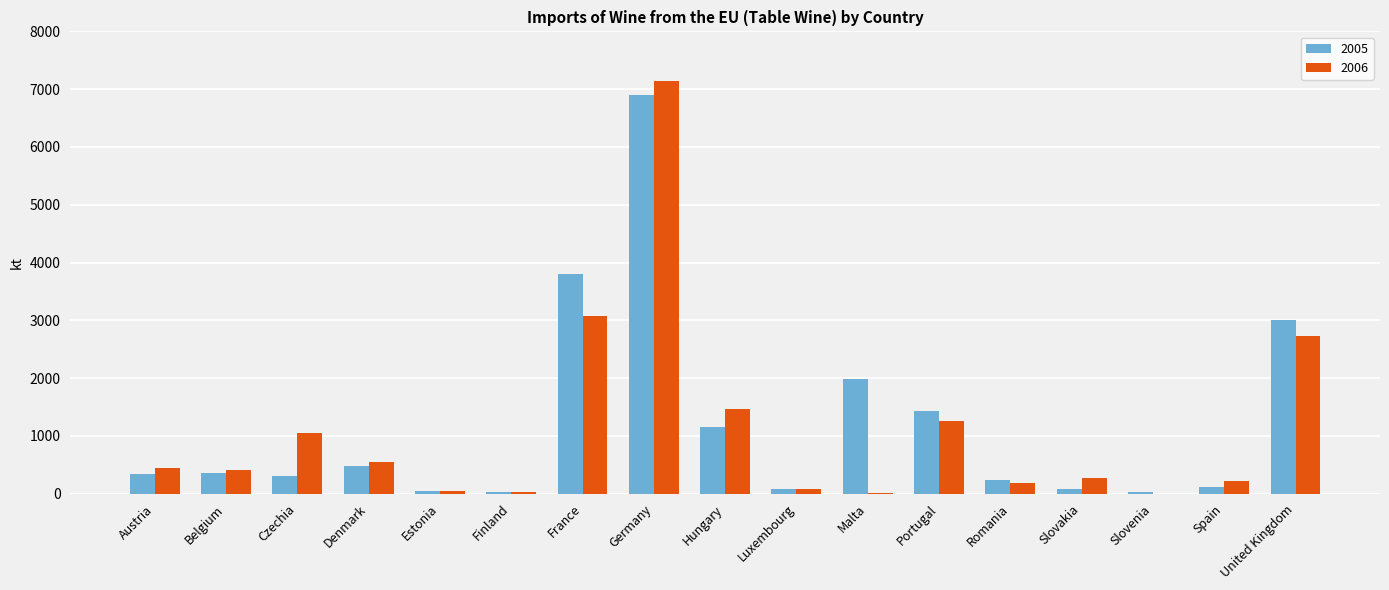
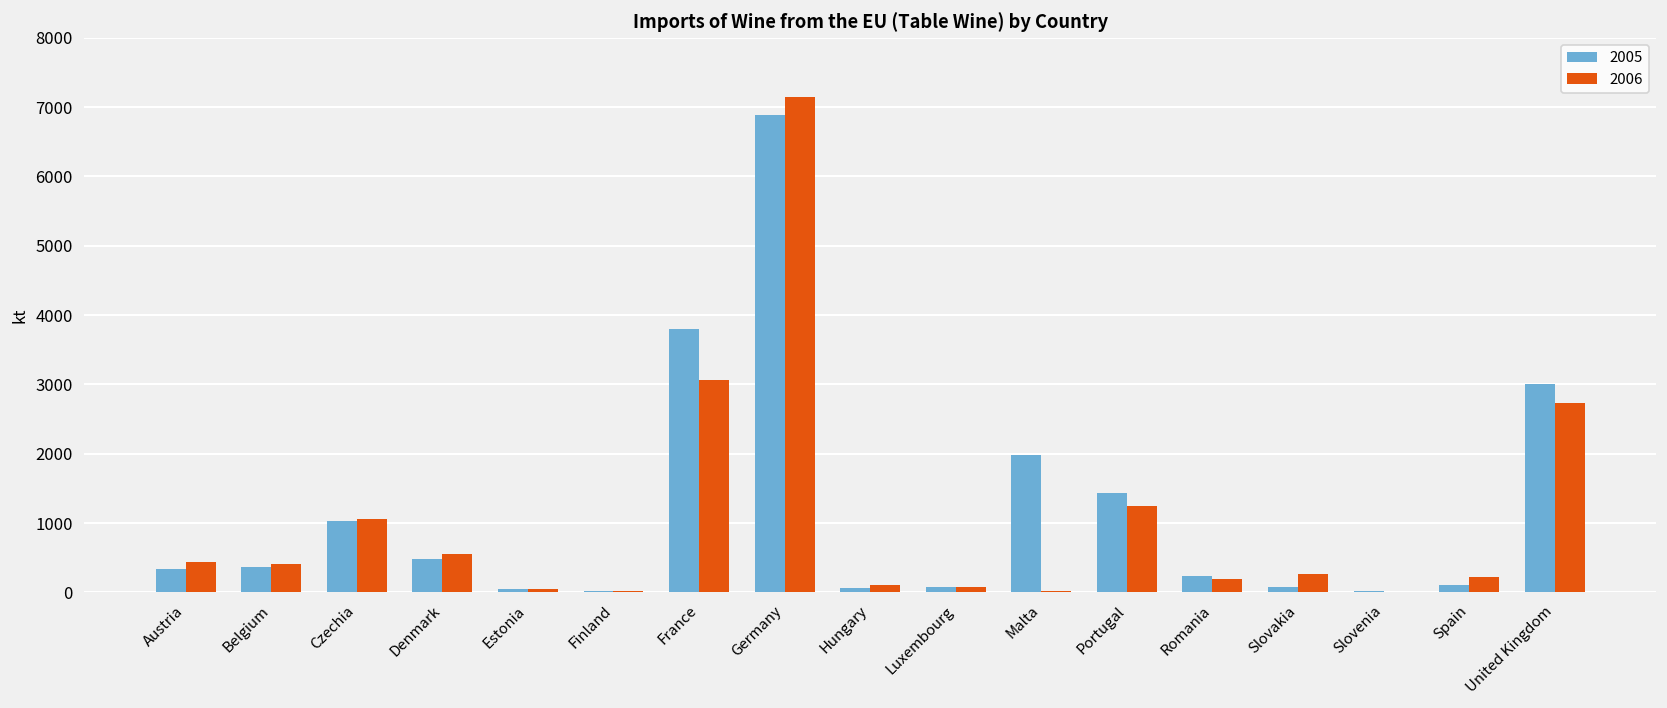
  {
    "2005": {
      "Austria": 300,
      "Belgium": 400,
-     "Czechia": 300,
+     "Czechia": 1000,
      "Denmark": 500,
      "France": 3800,
      "Germany": 6900,
-     "Hungary": 1100,
+     "Hungary": 100,
      "Luxembourg": 100,
      "Malta": 2000,
      "Portugal": 1400,
      "Romania": 200,
      "Slovakia": 100,
      "Spain": 100,
      "United Kingdom": 3000
    },
    "2006": {
      "Austria": 400,
      "Belgium": 400,
      "Czechia": 1100,
      "Denmark": 500,
      "Estonia": 0,
      "France": 3100,
      "Germany": 7100,
-     "Hungary": 1500,
+     "Hungary": 100,
      "Luxembourg": 100,
      "Portugal": 1300,
      "Romania": 200,
      "Slovakia": 300,
      "Slovenia": 0,
      "Spain": 200,
      "United Kingdom": 2700
    }
  }
